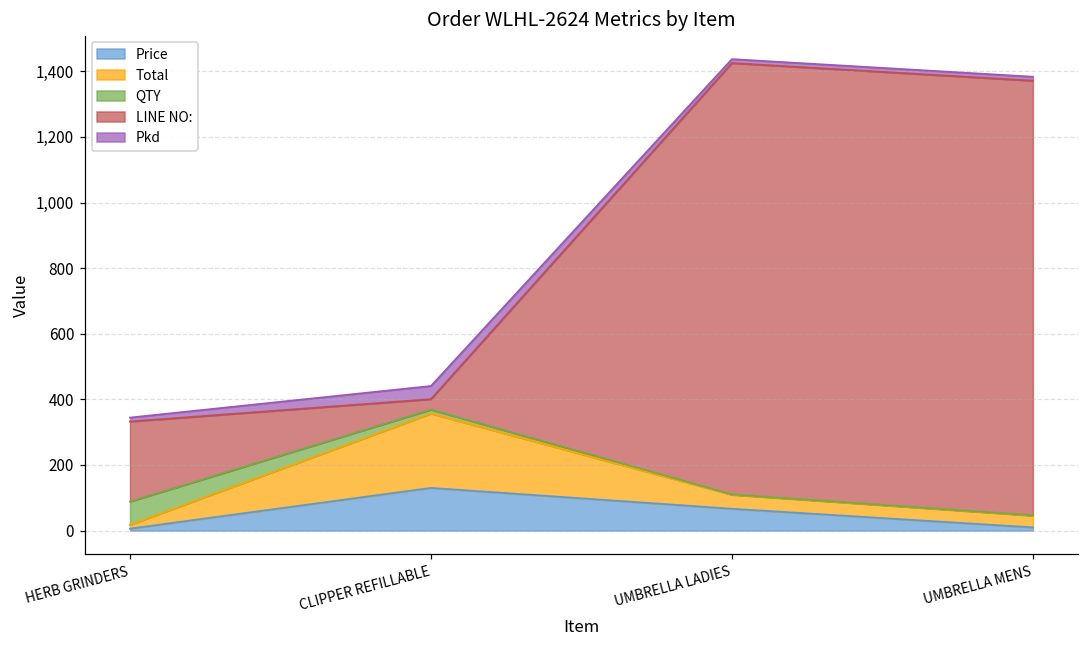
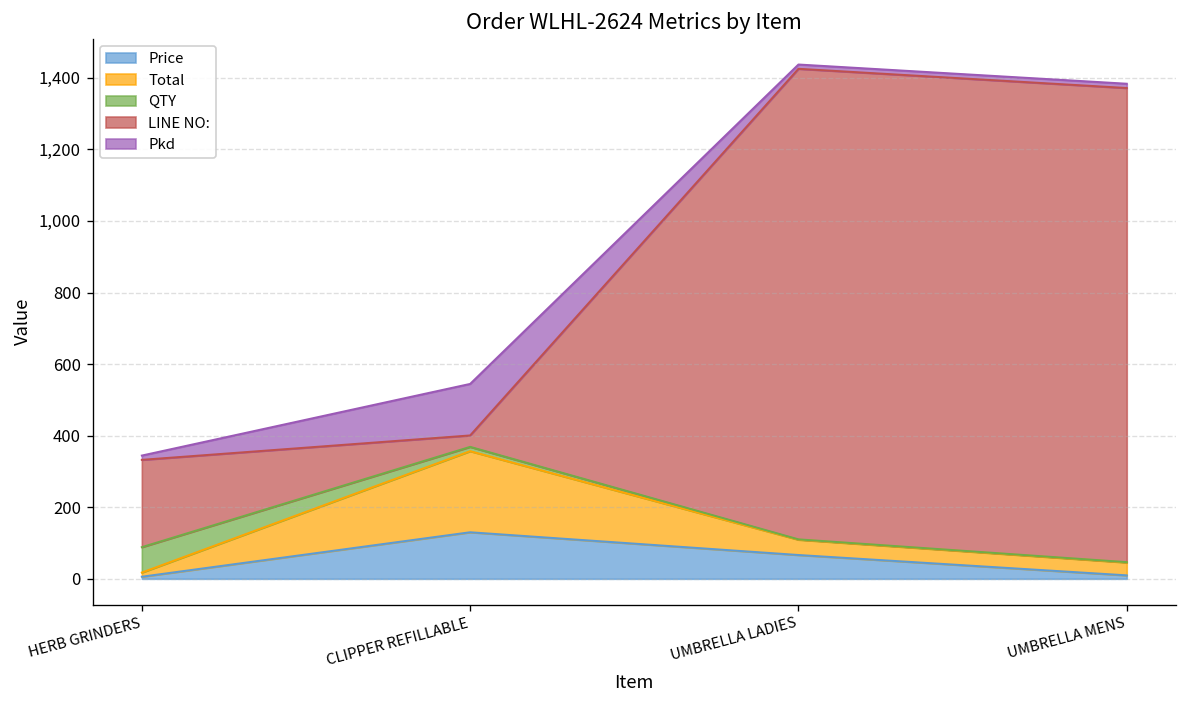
  {
    "Price": {
      "HERB GRINDERS": "10",
      "CLIPPER REFILLABLE": "130",
      "UMBRELLA LADIES": "70",
      "UMBRELLA MENS": "10"
    },
    "Total": {
      "HERB GRINDERS": "10",
      "CLIPPER REFILLABLE": "230"
    },
    "QTY": {
      "HERB GRINDERS": "70",
      "CLIPPER REFILLABLE": "10"
    },
    "LINE NO:": {
      "HERB GRINDERS": "240",
      "CLIPPER REFILLABLE": "30",
      "UMBRELLA LADIES": "1,320",
      "UMBRELLA MENS": "1,330"
    },
    "Pkd": {
      "HERB GRINDERS": "10",
-     "CLIPPER REFILLABLE": "40",
+     "CLIPPER REFILLABLE": "140",
      "UMBRELLA LADIES": "10",
      "UMBRELLA MENS": "10"
    }
  }
